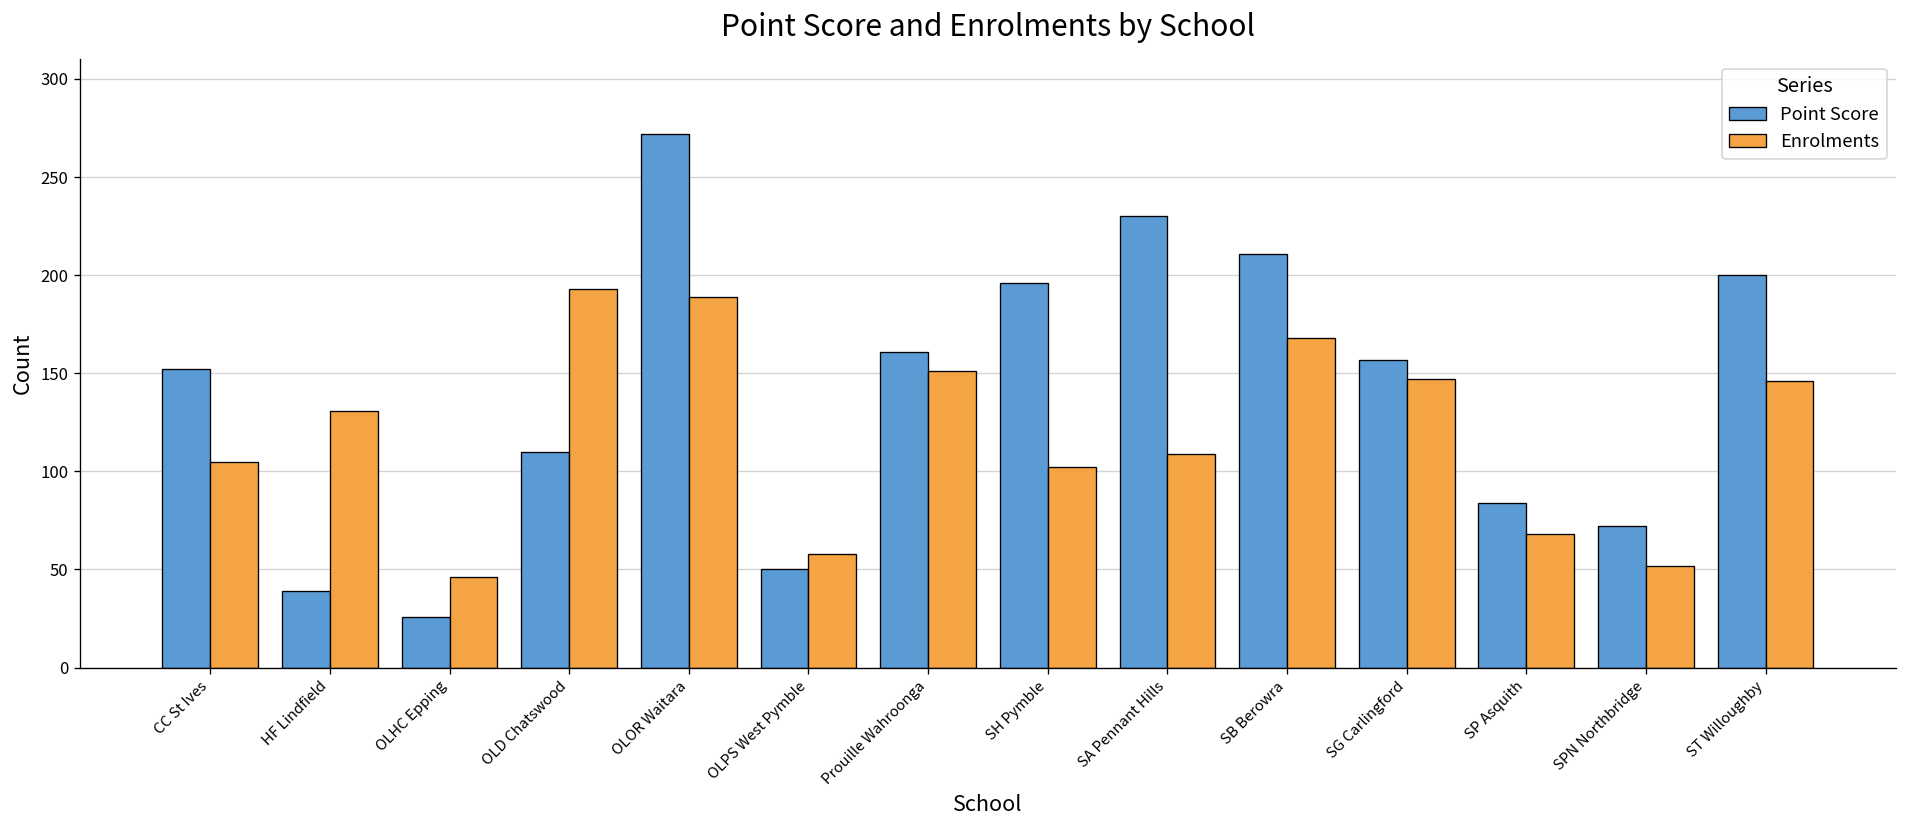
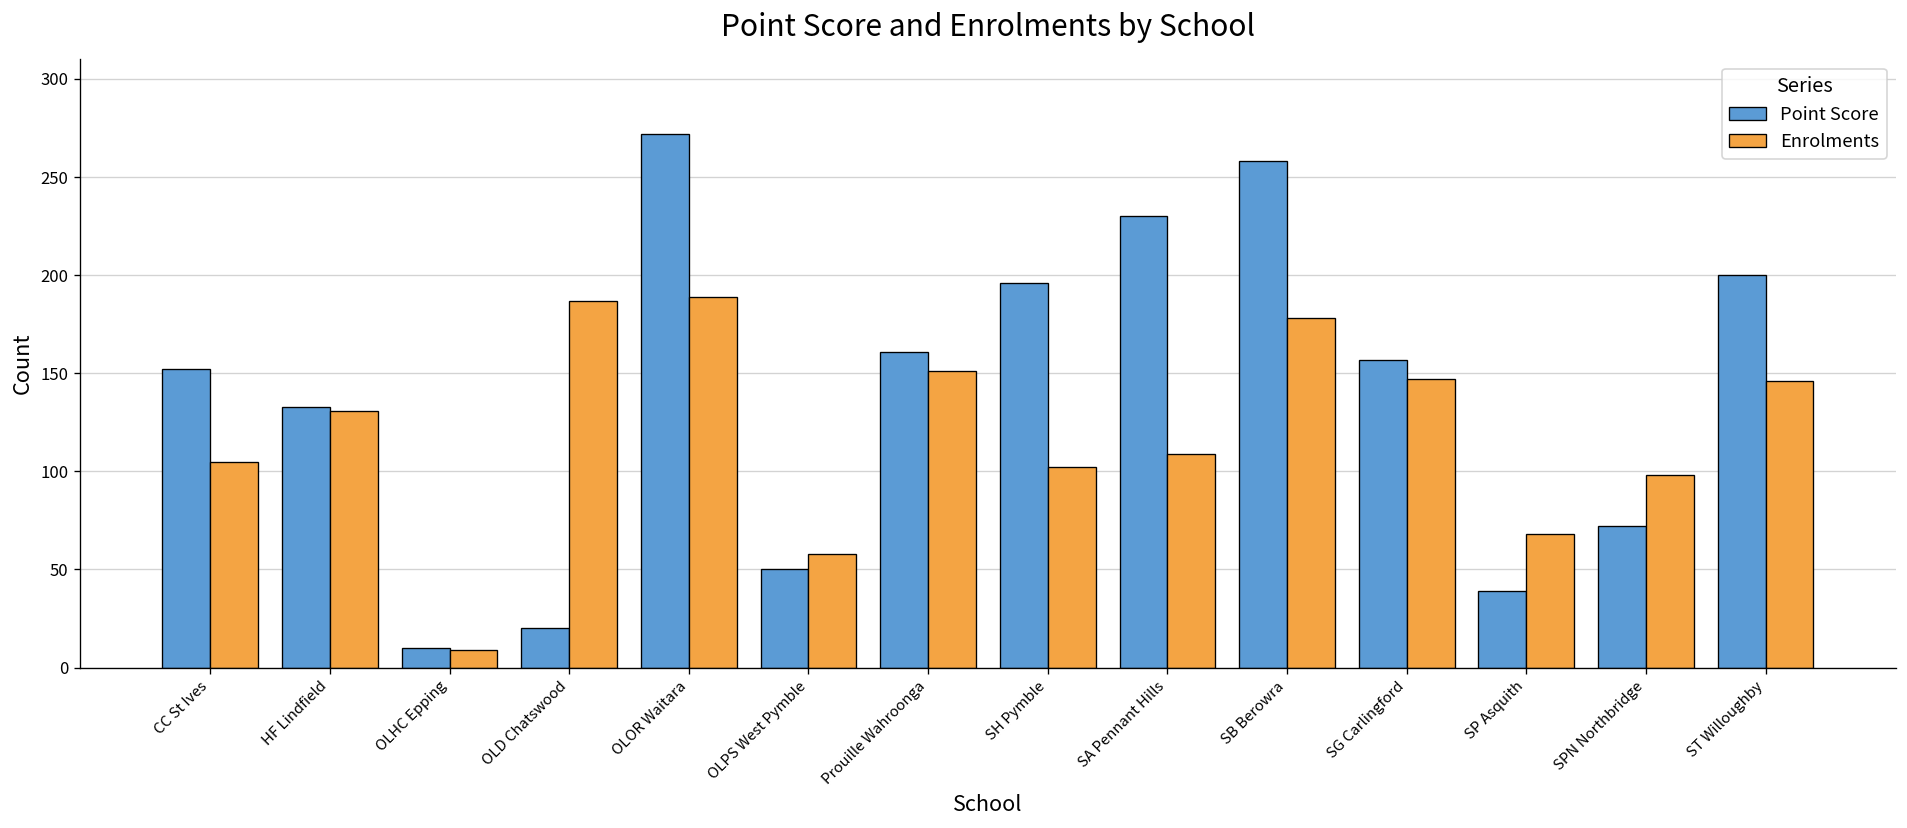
  {
    "Point Score": {
      "CC St Ives": 152,
-     "HF Lindfield": 39,
-     "OLHC Epping": 26,
-     "OLD Chatswood": 110,
+     "HF Lindfield": 133,
+     "OLHC Epping": 10,
+     "OLD Chatswood": 20,
      "OLOR Waitara": 272,
      "OLPS West Pymble": 50,
      "Prouille Wahroonga": 161,
      "SH Pymble": 196,
      "SA Pennant Hills": 230,
-     "SB Berowra": 211,
+     "SB Berowra": 258,
      "SG Carlingford": 157,
-     "SP Asquith": 84,
+     "SP Asquith": 39,
      "SPN Northbridge": 72,
      "ST Willoughby": 200
    },
    "Enrolments": {
      "CC St Ives": 105,
      "HF Lindfield": 131,
-     "OLHC Epping": 46,
-     "OLD Chatswood": 193,
+     "OLHC Epping": 9,
+     "OLD Chatswood": 187,
      "OLOR Waitara": 189,
      "OLPS West Pymble": 58,
      "Prouille Wahroonga": 151,
      "SH Pymble": 102,
      "SA Pennant Hills": 109,
-     "SB Berowra": 168,
+     "SB Berowra": 178,
      "SG Carlingford": 147,
      "SP Asquith": 68,
-     "SPN Northbridge": 52,
+     "SPN Northbridge": 98,
      "ST Willoughby": 146
    }
  }
